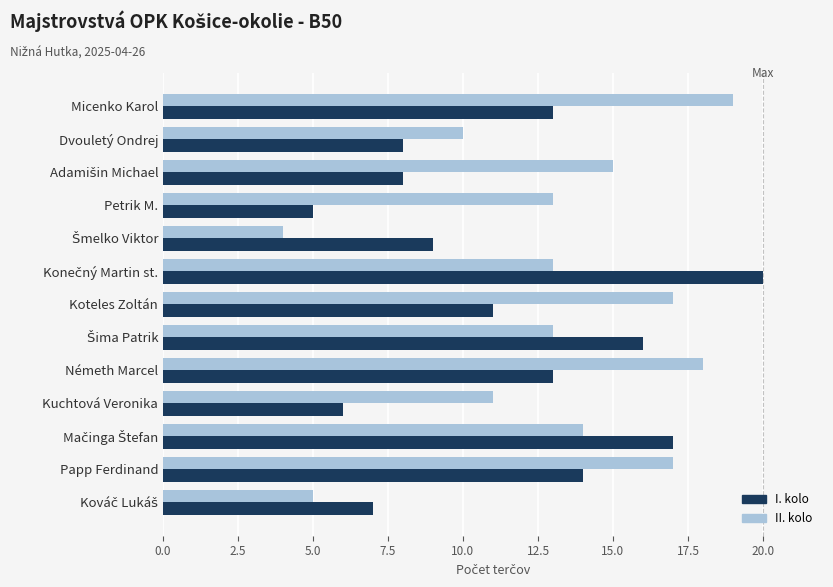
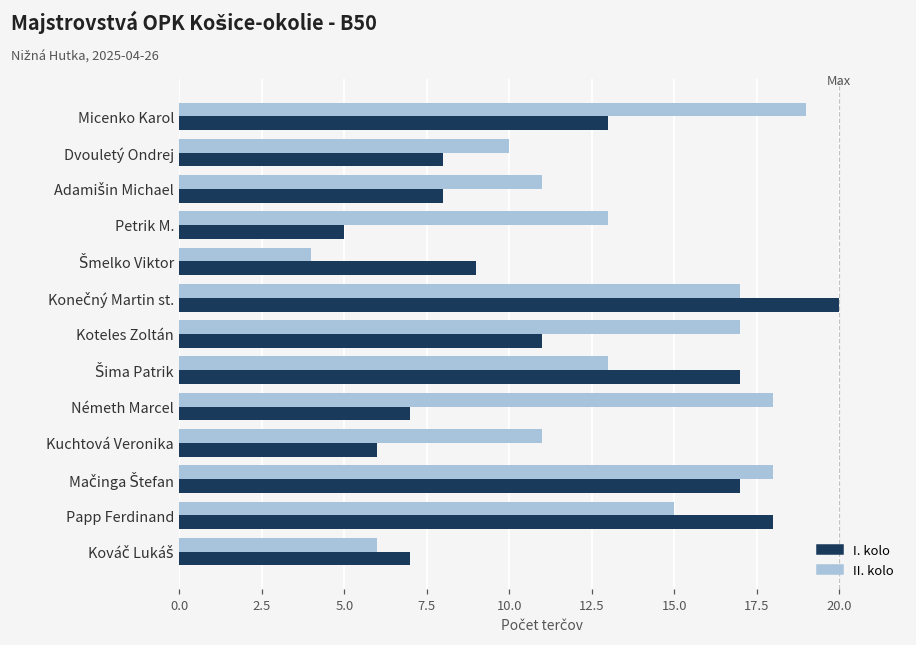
  {
    "I. kolo": {
      "Micenko Karol": 13,
      "Dvouletý Ondrej": 8,
      "Adamišin Michael": 8,
      "Petrik M.": 5,
      "Šmelko Viktor": 9,
      "Konečný Martin st.": 20,
      "Koteles Zoltán": 11,
-     "Šima Patrik": 16,
-     "Németh Marcel": 13,
+     "Šima Patrik": 17,
+     "Németh Marcel": 7,
      "Kuchtová Veronika": 6,
      "Mačinga Štefan": 17,
-     "Papp Ferdinand": 14,
+     "Papp Ferdinand": 18,
      "Kováč Lukáš": 7
    },
    "II. kolo": {
      "Micenko Karol": 19,
      "Dvouletý Ondrej": 10,
-     "Adamišin Michael": 15,
+     "Adamišin Michael": 11,
      "Petrik M.": 13,
      "Šmelko Viktor": 4,
-     "Konečný Martin st.": 13,
+     "Konečný Martin st.": 17,
      "Koteles Zoltán": 17,
      "Šima Patrik": 13,
      "Németh Marcel": 18,
      "Kuchtová Veronika": 11,
-     "Mačinga Štefan": 14,
-     "Papp Ferdinand": 17,
-     "Kováč Lukáš": 5
+     "Mačinga Štefan": 18,
+     "Papp Ferdinand": 15,
+     "Kováč Lukáš": 6
    }
  }
